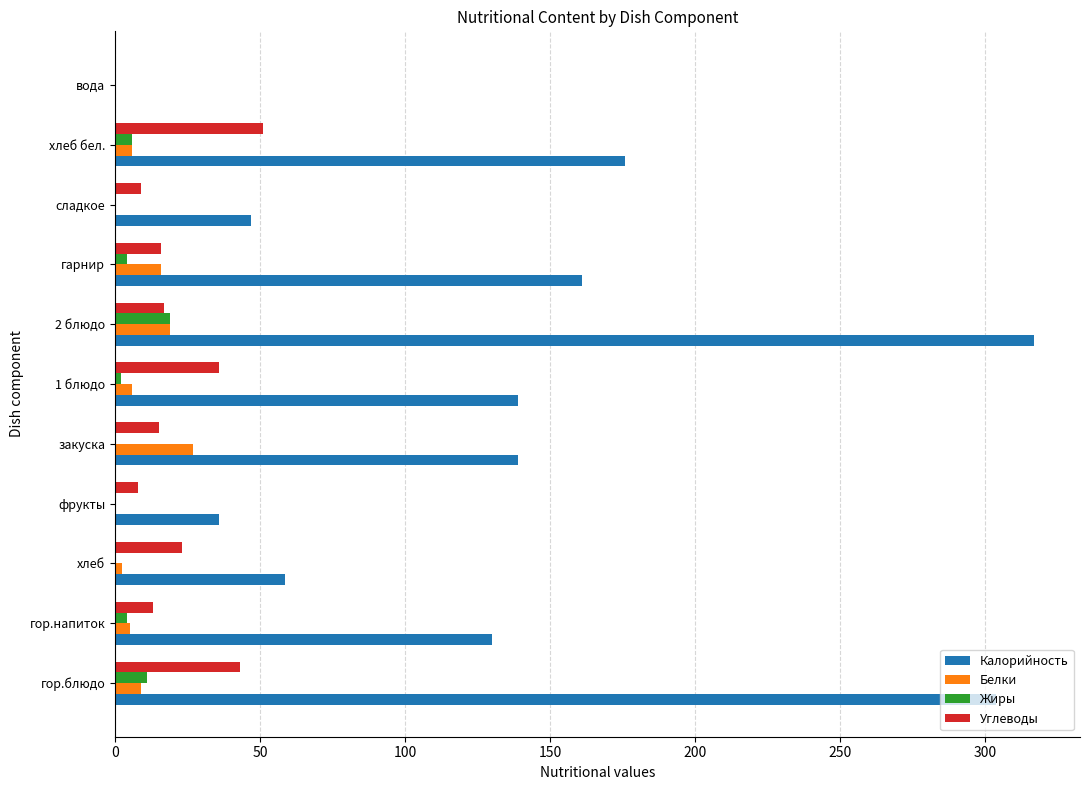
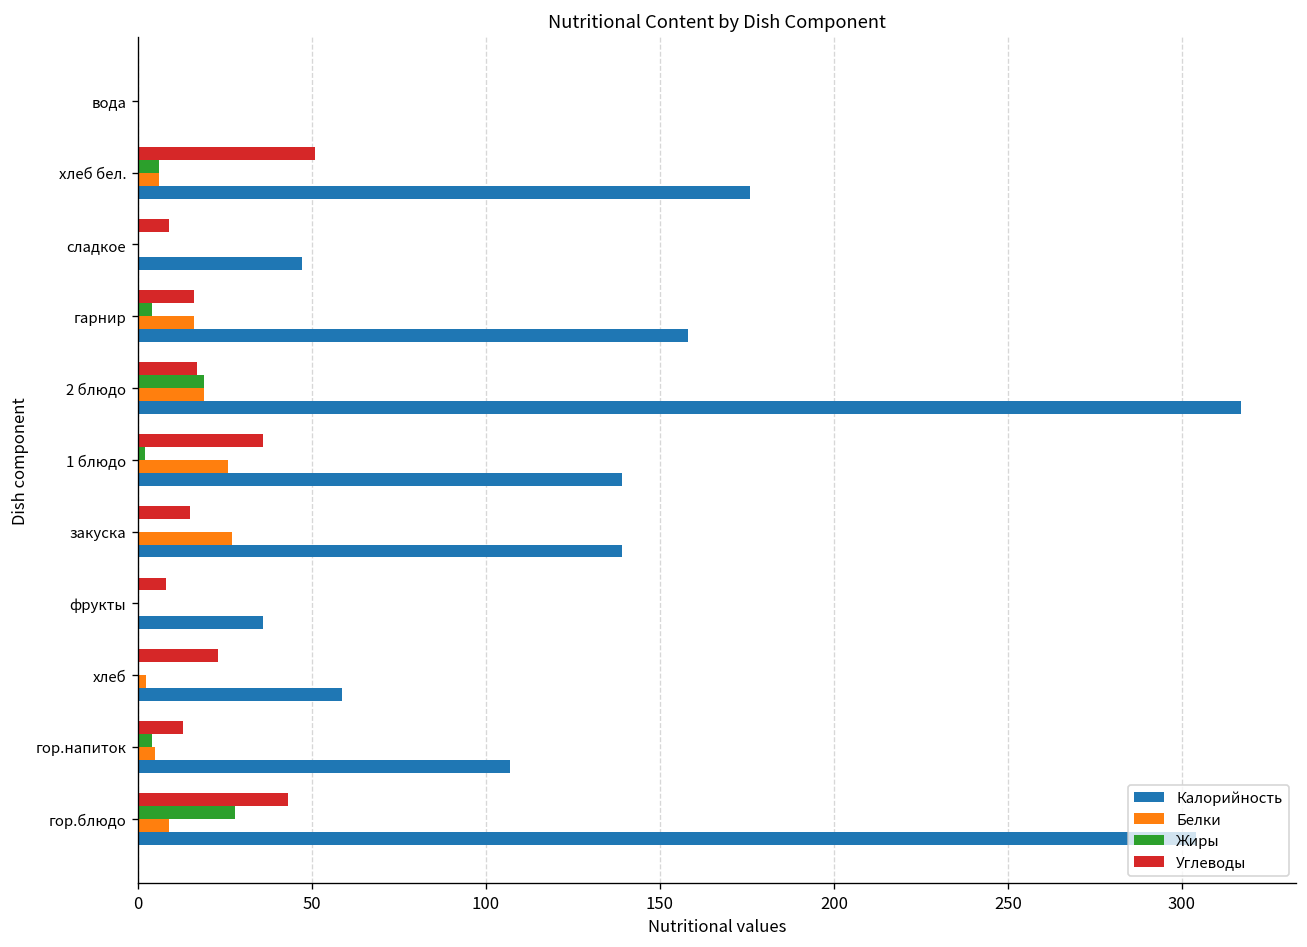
  {
    "Калорийность": {
      "вода": 0,
      "хлеб бел.": 176,
      "сладкое": 47,
-     "гарнир": 161,
+     "гарнир": 158,
      "2 блюдо": 317,
      "1 блюдо": 139,
      "закуска": 139,
      "фрукты": 36,
      "хлеб": 59,
-     "гор.напиток": 130
+     "гор.напиток": 107
    },
    "Белки": {
      "вода": 0,
      "хлеб бел.": 6,
      "сладкое": 0,
      "гарнир": 16,
      "2 блюдо": 19,
-     "1 блюдо": 6,
+     "1 блюдо": 26,
      "закуска": 27,
      "фрукты": 0,
      "хлеб": 2,
      "гор.напиток": 5,
      "гор.блюдо": 9
    },
    "Жиры": {
      "вода": 0,
      "хлеб бел.": 6,
      "сладкое": 0,
      "гарнир": 4,
      "2 блюдо": 19,
      "1 блюдо": 2,
      "закуска": 0,
      "фрукты": 0,
      "гор.напиток": 4,
-     "гор.блюдо": 11
+     "гор.блюдо": 28
    },
    "Углеводы": {
      "вода": 0,
      "хлеб бел.": 51,
      "сладкое": 9,
      "гарнир": 16,
      "2 блюдо": 17,
      "1 блюдо": 36,
      "закуска": 15,
      "фрукты": 8,
      "хлеб": 23,
      "гор.напиток": 13,
      "гор.блюдо": 43
    }
  }
